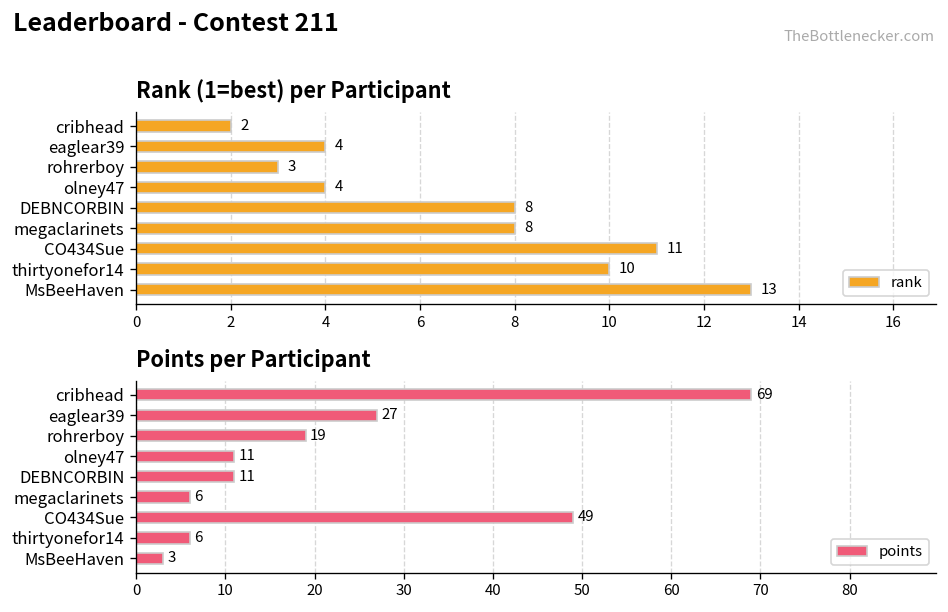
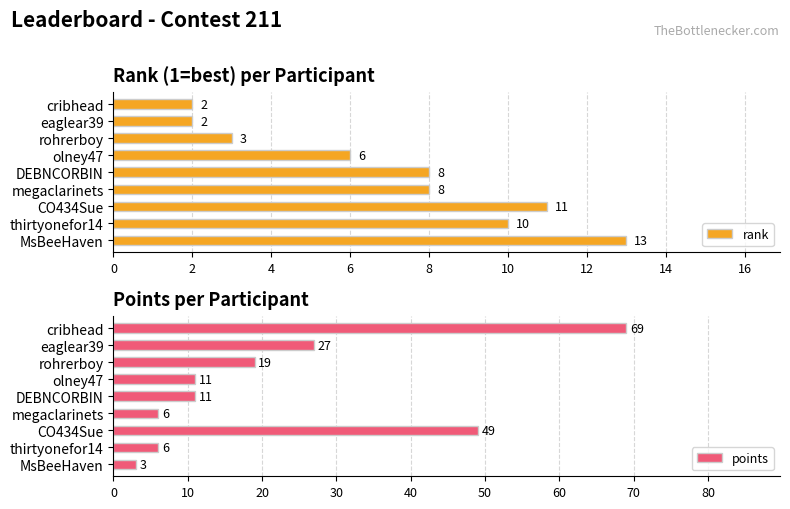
  {
    "Rank (1=best) per Participant": {
      "cribhead": 2,
-     "eaglear39": 4,
+     "eaglear39": 2,
      "rohrerboy": 3,
-     "olney47": 4,
+     "olney47": 6,
      "DEBNCORBIN": 8,
      "megaclarinets": 8,
      "CO434Sue": 11,
      "thirtyonefor14": 10,
      "MsBeeHaven": 13
    },
    "Points per Participant": {
      "cribhead": 69,
      "eaglear39": 27,
      "rohrerboy": 19,
      "olney47": 11,
      "DEBNCORBIN": 11,
      "megaclarinets": 6,
      "CO434Sue": 49,
      "thirtyonefor14": 6,
      "MsBeeHaven": 3
    }
  }
